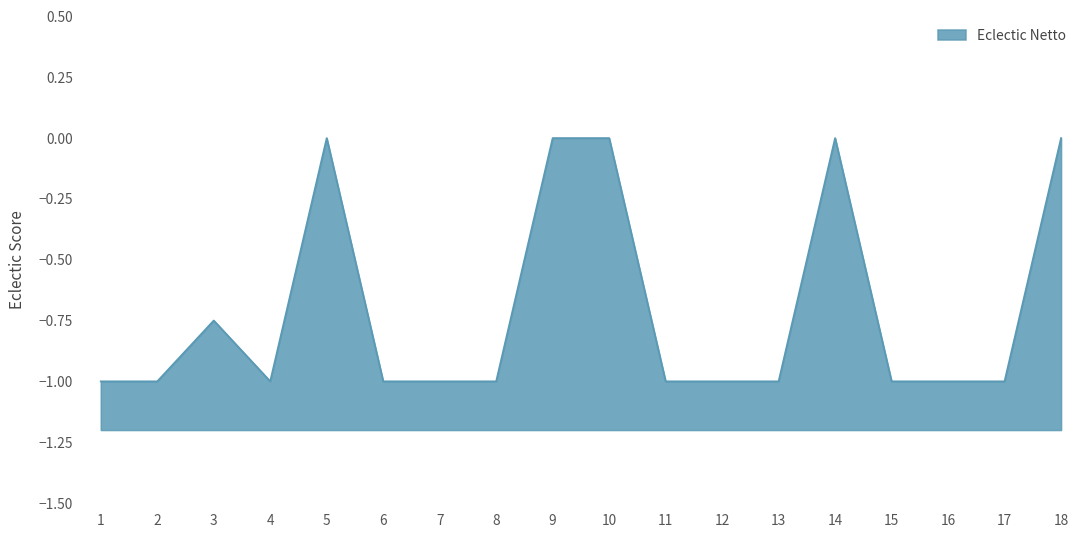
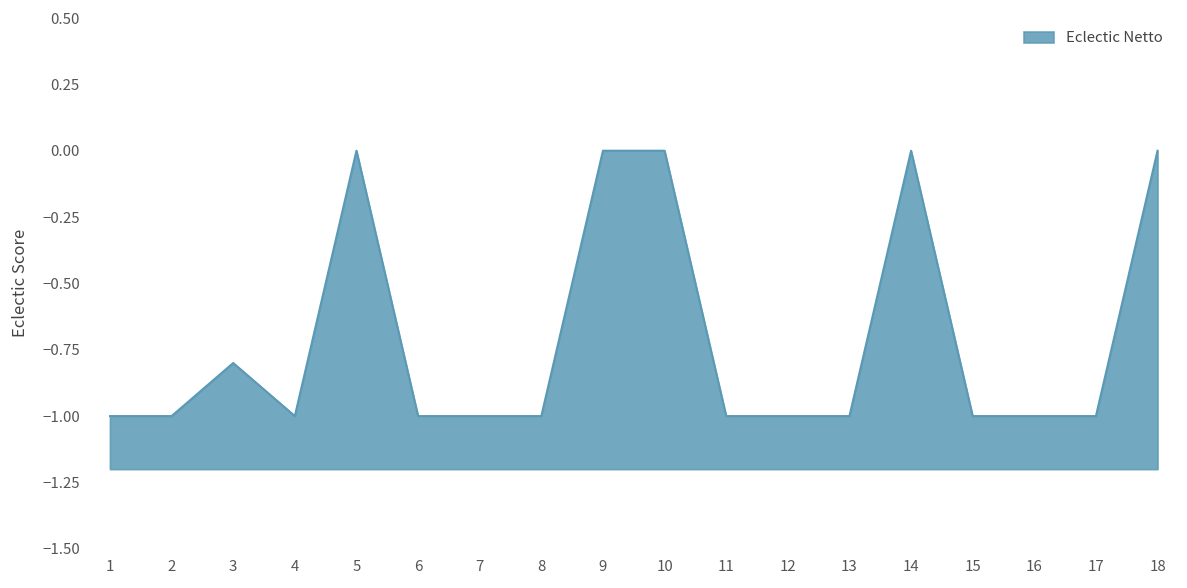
  {
    "1": -1.00,
    "2": -1.00,
-   "3": -0.75,
+   "3": -0.80,
    "4": -1.00,
    "5": 0.00,
    "6": -1.00,
    "7": -1.00,
    "8": -1.00,
    "9": 0.00,
    "10": 0.00,
    "11": -1.00,
    "12": -1.00,
    "13": -1.00,
    "14": 0.00,
    "15": -1.00,
    "16": -1.00,
    "17": -1.00,
    "18": 0.00
  }
